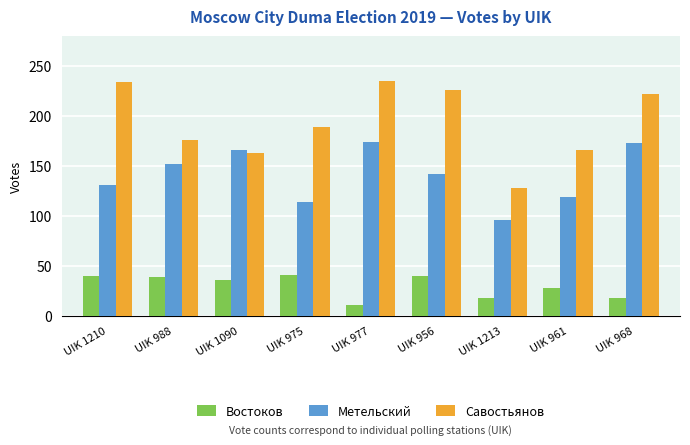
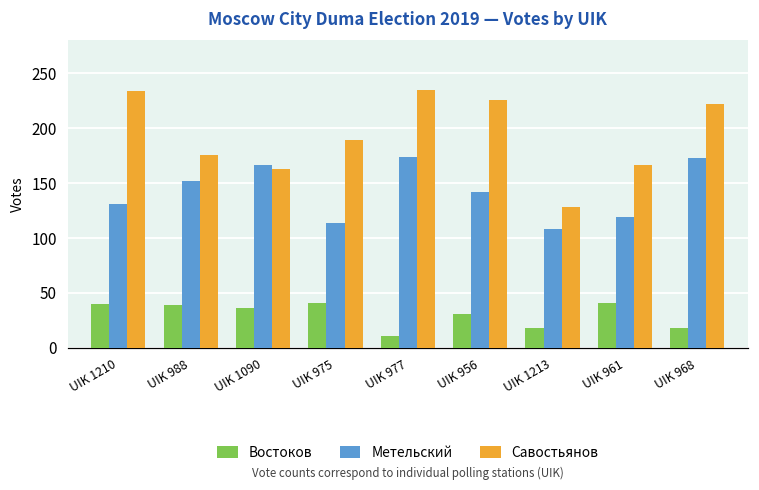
  {
    "Востоков": {
      "UIK 1210": 40,
      "UIK 988": 40,
      "UIK 1090": 40,
      "UIK 975": 40,
      "UIK 977": 10,
-     "UIK 956": 40,
+     "UIK 956": 30,
      "UIK 1213": 20,
-     "UIK 961": 30,
+     "UIK 961": 40,
      "UIK 968": 20
    },
    "Метельский": {
      "UIK 1210": 130,
      "UIK 988": 150,
      "UIK 1090": 170,
      "UIK 975": 110,
      "UIK 977": 170,
      "UIK 956": 140,
-     "UIK 1213": 100,
+     "UIK 1213": 110,
      "UIK 961": 120,
      "UIK 968": 170
    },
    "Савостьянов": {
      "UIK 1210": 230,
      "UIK 988": 180,
      "UIK 1090": 160,
      "UIK 975": 190,
      "UIK 977": 240,
      "UIK 956": 230,
      "UIK 1213": 130,
      "UIK 961": 170,
      "UIK 968": 220
    }
  }
